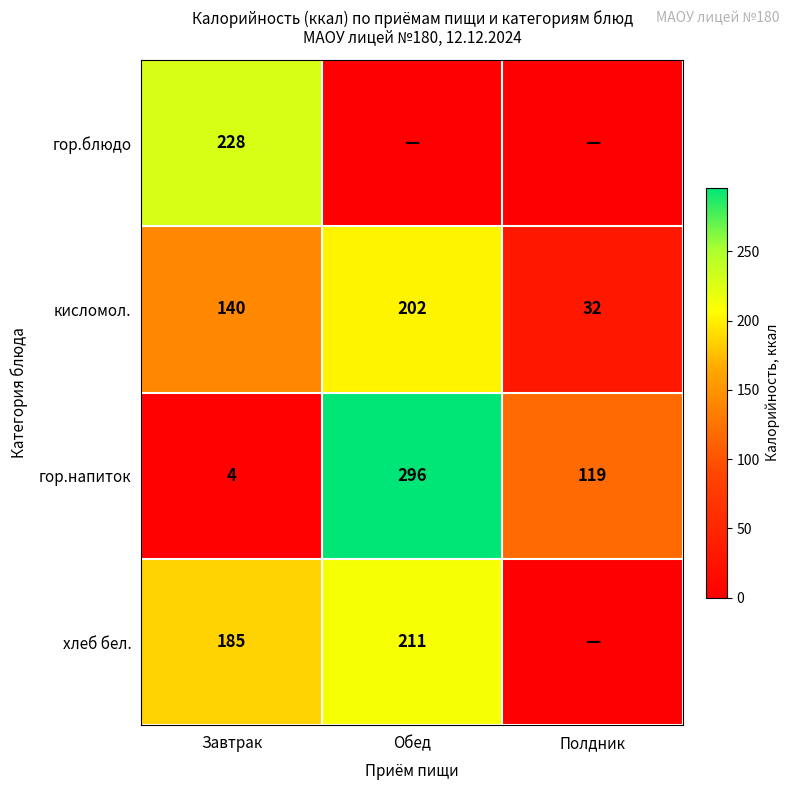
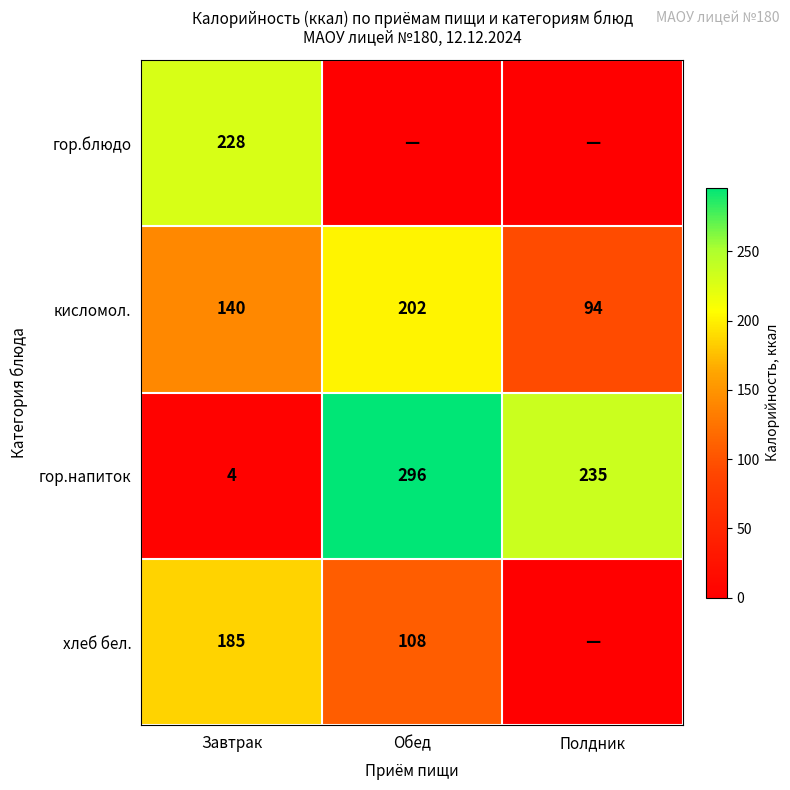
  {
    "гор.блюдо": {
      "Завтрак": 228
    },
    "кисломол.": {
      "Завтрак": 140,
      "Обед": 202,
-     "Полдник": 32
+     "Полдник": 94
    },
    "гор.напиток": {
      "Завтрак": 4,
      "Обед": 296,
-     "Полдник": 119
+     "Полдник": 235
    },
    "хлеб бел.": {
      "Завтрак": 185,
-     "Обед": 211
+     "Обед": 108
    }
  }
